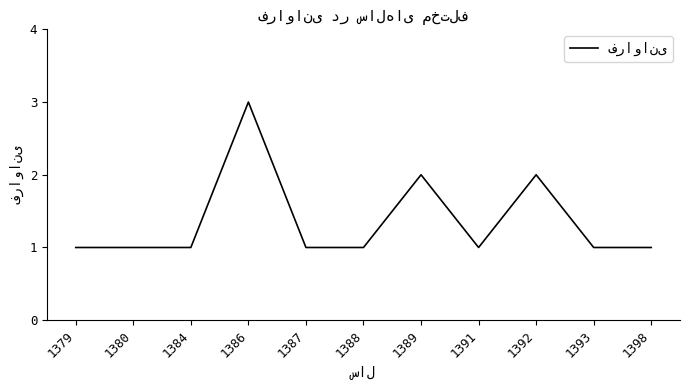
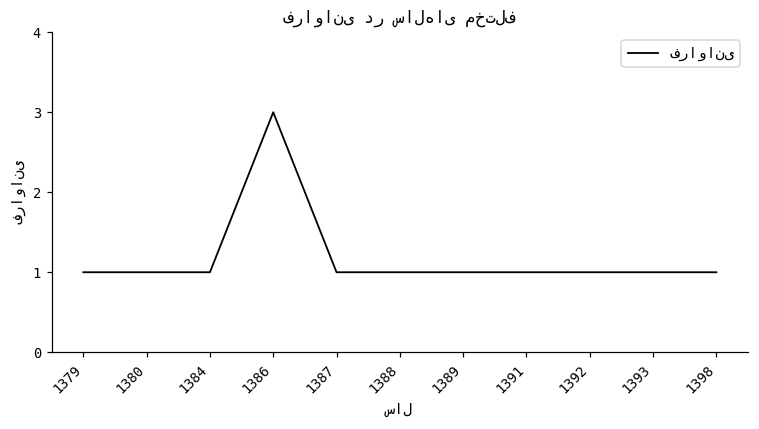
  {
    "1379": 1,
    "1380": 1,
    "1384": 1,
    "1386": 3,
    "1387": 1,
    "1388": 1,
-   "1389": 2,
+   "1389": 1,
    "1391": 1,
-   "1392": 2,
+   "1392": 1,
    "1393": 1,
    "1398": 1
  }
